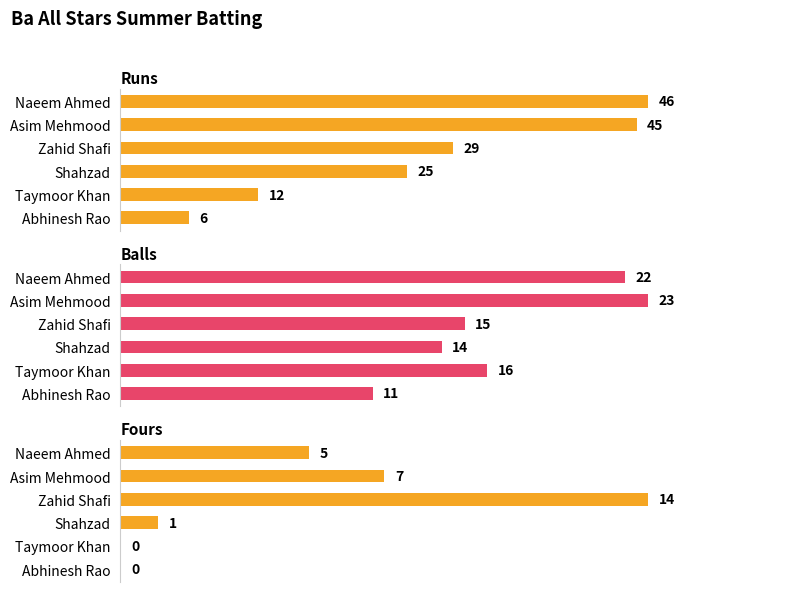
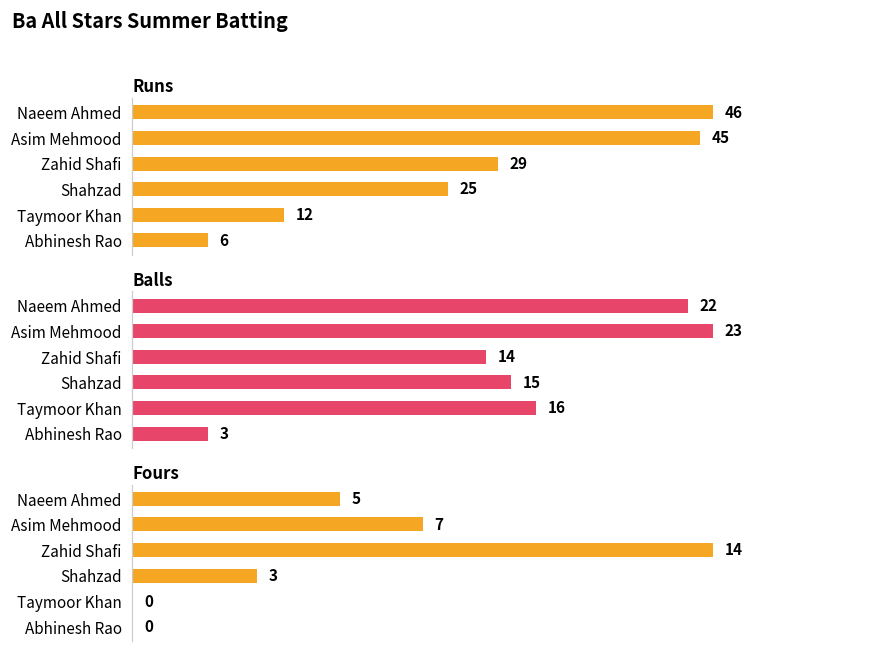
  {
    "Runs": {
      "Naeem Ahmed": 46,
      "Asim Mehmood": 45,
      "Zahid Shafi": 29,
      "Shahzad": 25,
      "Taymoor Khan": 12,
      "Abhinesh Rao": 6
    },
    "Balls": {
      "Naeem Ahmed": 22,
      "Asim Mehmood": 23,
-     "Zahid Shafi": 15,
-     "Shahzad": 14,
+     "Zahid Shafi": 14,
+     "Shahzad": 15,
      "Taymoor Khan": 16,
-     "Abhinesh Rao": 11
+     "Abhinesh Rao": 3
    },
    "Fours": {
      "Naeem Ahmed": 5,
      "Asim Mehmood": 7,
      "Zahid Shafi": 14,
-     "Shahzad": 1,
+     "Shahzad": 3,
      "Taymoor Khan": 0,
      "Abhinesh Rao": 0
    }
  }
